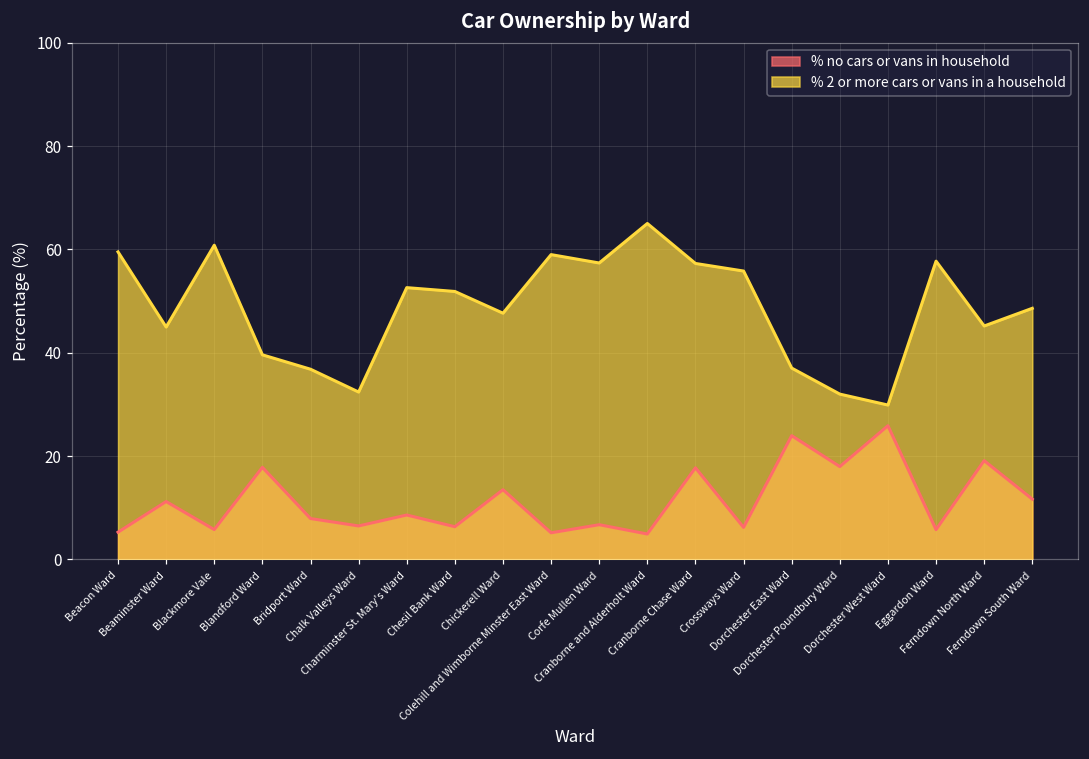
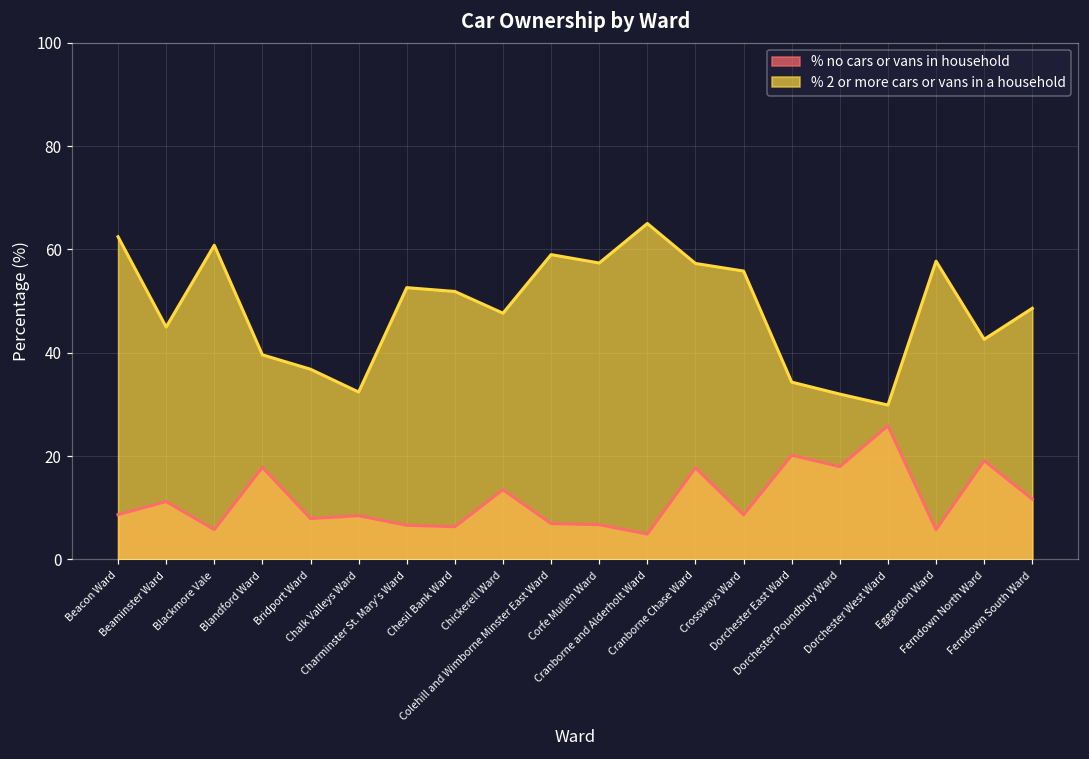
  {
    "% no cars or vans in household": {
-     "Beacon Ward": 5,
+     "Beacon Ward": 9,
      "Beaminster Ward": 11,
      "Blackmore Vale": 6,
      "Blandford Ward": 18,
      "Bridport Ward": 8,
-     "Chalk Valleys Ward": 6,
-     "Charminster St. Mary's Ward": 9,
+     "Chalk Valleys Ward": 8,
+     "Charminster St. Mary's Ward": 7,
      "Chesil Bank Ward": 6,
      "Chickerell Ward": 14,
-     "Colehill and Wimborne Minster East Ward": 5,
+     "Colehill and Wimborne Minster East Ward": 7,
      "Corfe Mullen Ward": 7,
      "Cranborne and Alderholt Ward": 5,
      "Cranborne Chase Ward": 18,
-     "Crossways Ward": 6,
-     "Dorchester East Ward": 24,
+     "Crossways Ward": 9,
+     "Dorchester East Ward": 20,
      "Dorchester Poundbury Ward": 18,
      "Dorchester West Ward": 26,
      "Eggardon Ward": 6,
      "Ferndown North Ward": 19,
      "Ferndown South Ward": 12
    },
    "% 2 or more cars or vans in a household": {
-     "Beacon Ward": 60,
+     "Beacon Ward": 62,
      "Beaminster Ward": 45,
      "Blackmore Vale": 61,
      "Blandford Ward": 40,
      "Bridport Ward": 37,
      "Chalk Valleys Ward": 32,
      "Charminster St. Mary's Ward": 53,
      "Chesil Bank Ward": 52,
      "Chickerell Ward": 48,
      "Colehill and Wimborne Minster East Ward": 59,
      "Corfe Mullen Ward": 57,
      "Cranborne and Alderholt Ward": 65,
      "Cranborne Chase Ward": 57,
      "Crossways Ward": 56,
-     "Dorchester East Ward": 37,
+     "Dorchester East Ward": 34,
      "Dorchester Poundbury Ward": 32,
      "Dorchester West Ward": 30,
      "Eggardon Ward": 58,
-     "Ferndown North Ward": 45,
+     "Ferndown North Ward": 43,
      "Ferndown South Ward": 49
    }
  }
